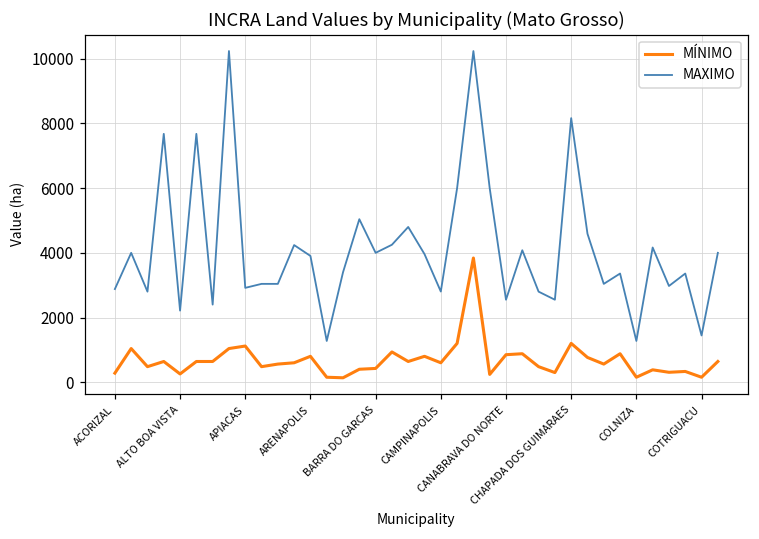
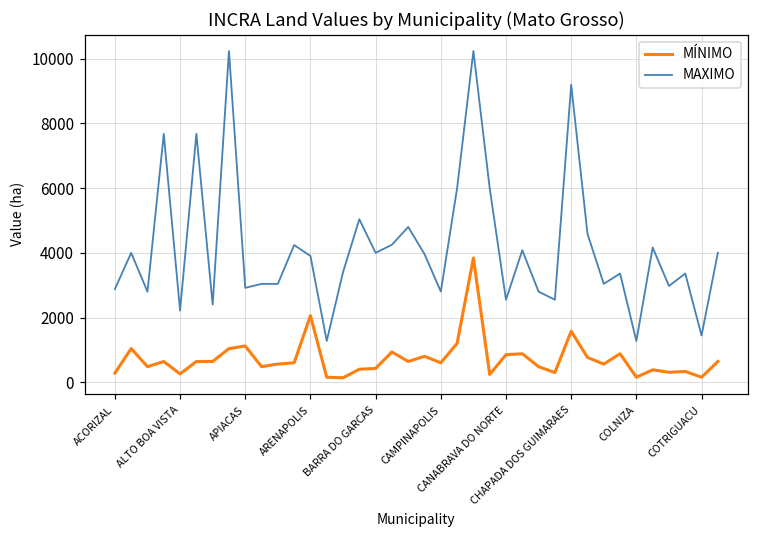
  {
    "MÍNIMO": {
      "ACORIZAL": 300,
      "ALTO BOA VISTA": 300,
      "APIACAS": 1100,
-     "ARENAPOLIS": 800,
+     "ARENAPOLIS": 2100,
      "BARRA DO GARCAS": 400,
      "CAMPINAPOLIS": 600,
      "CANABRAVA DO NORTE": 900,
-     "CHAPADA DOS GUIMARAES": 1200,
+     "CHAPADA DOS GUIMARAES": 1600,
      "COLNIZA": 200,
      "COTRIGUACU": 200
    },
    "MAXIMO": {
      "ACORIZAL": 2900,
      "ALTO BOA VISTA": 2200,
      "APIACAS": 2900,
      "ARENAPOLIS": 3900,
      "BARRA DO GARCAS": 4000,
      "CAMPINAPOLIS": 2800,
      "CANABRAVA DO NORTE": 2600,
-     "CHAPADA DOS GUIMARAES": 8200,
+     "CHAPADA DOS GUIMARAES": 9200,
      "COLNIZA": 1300,
      "COTRIGUACU": 1400
    }
  }
